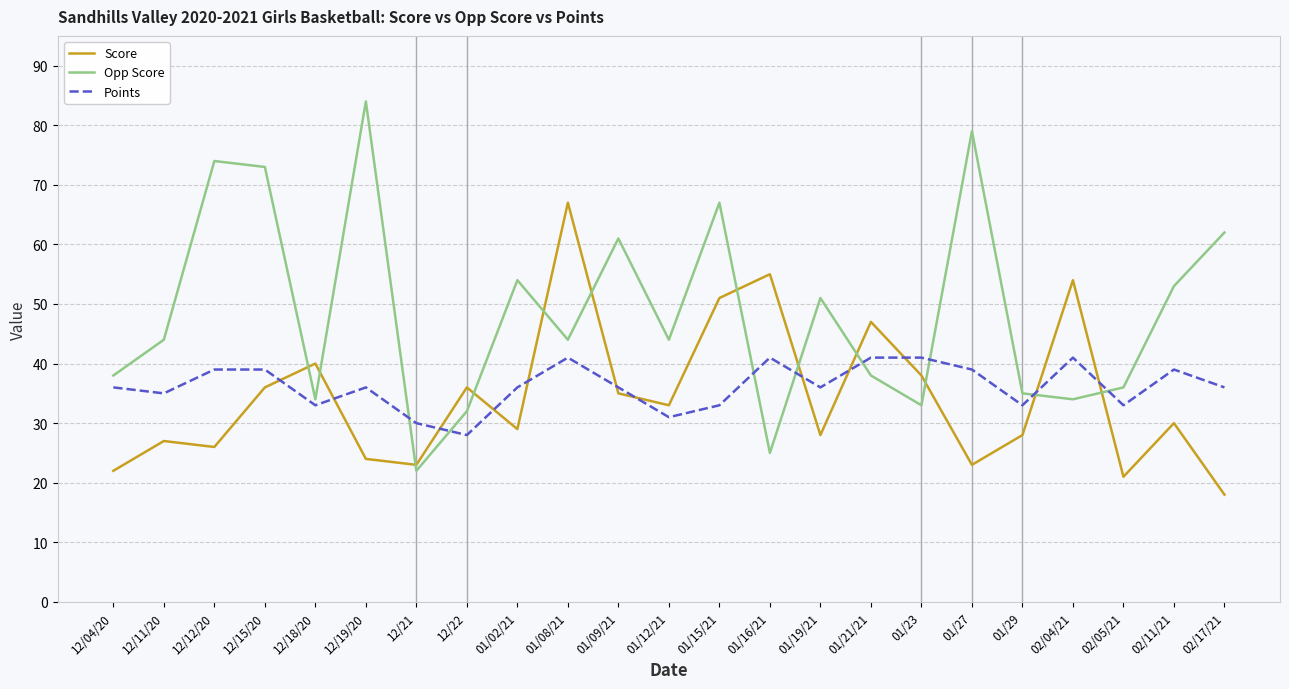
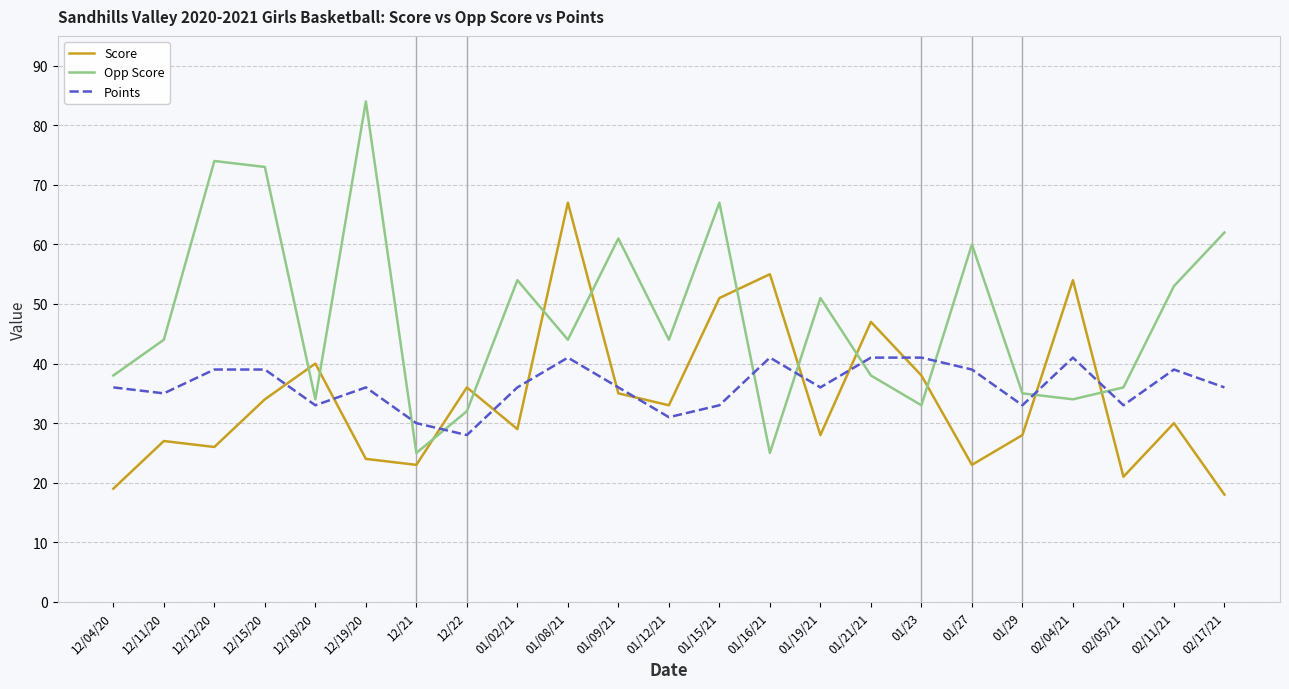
  {
    "Score": {
-     "12/04/20": 22,
+     "12/04/20": 19,
      "12/11/20": 27,
      "12/12/20": 26,
-     "12/15/20": 36,
+     "12/15/20": 34,
      "12/18/20": 40,
      "12/19/20": 24,
      "12/21": 23,
      "12/22": 36,
      "01/02/21": 29,
      "01/08/21": 67,
      "01/09/21": 35,
      "01/12/21": 33,
      "01/15/21": 51,
      "01/16/21": 55,
      "01/19/21": 28,
      "01/21/21": 47,
      "01/23": 38,
      "01/27": 23,
      "01/29": 28,
      "02/04/21": 54,
      "02/05/21": 21,
      "02/11/21": 30,
      "02/17/21": 18
    },
    "Opp Score": {
      "12/04/20": 38,
      "12/11/20": 44,
      "12/12/20": 74,
      "12/15/20": 73,
      "12/18/20": 34,
      "12/19/20": 84,
-     "12/21": 22,
+     "12/21": 25,
      "12/22": 32,
      "01/02/21": 54,
      "01/08/21": 44,
      "01/09/21": 61,
      "01/12/21": 44,
      "01/15/21": 67,
      "01/16/21": 25,
      "01/19/21": 51,
      "01/21/21": 38,
      "01/23": 33,
-     "01/27": 79,
+     "01/27": 60,
      "01/29": 35,
      "02/04/21": 34,
      "02/05/21": 36,
      "02/11/21": 53,
      "02/17/21": 62
    },
    "Points": {
      "12/04/20": 36,
      "12/11/20": 35,
      "12/12/20": 39,
      "12/15/20": 39,
      "12/18/20": 33,
      "12/19/20": 36,
      "12/21": 30,
      "12/22": 28,
      "01/02/21": 36,
      "01/08/21": 41,
      "01/09/21": 36,
      "01/12/21": 31,
      "01/15/21": 33,
      "01/16/21": 41,
      "01/19/21": 36,
      "01/21/21": 41,
      "01/23": 41,
      "01/27": 39,
      "01/29": 33,
      "02/04/21": 41,
      "02/05/21": 33,
      "02/11/21": 39,
      "02/17/21": 36
    }
  }
